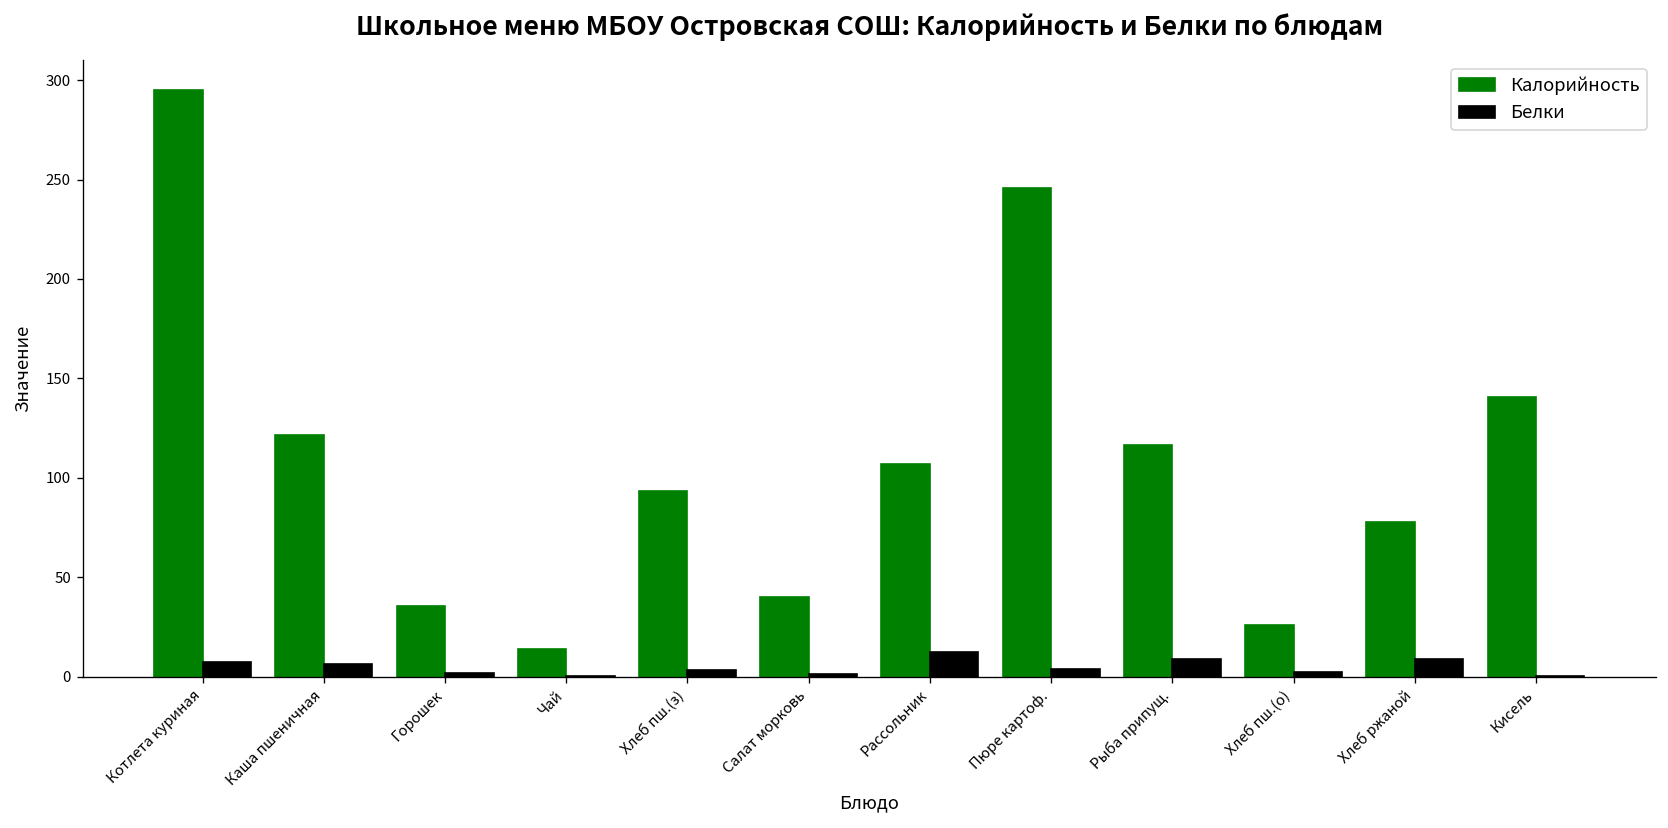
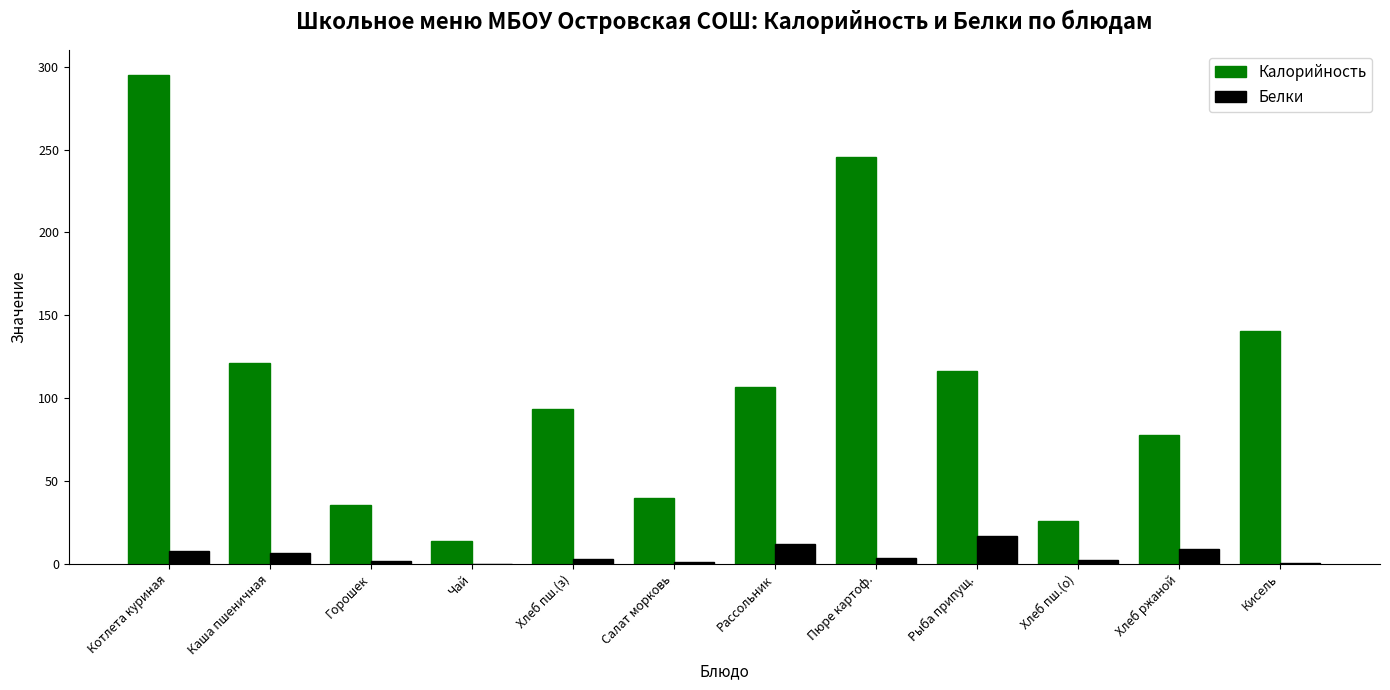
  {
    "Калорийность": {
      "Котлета куриная": 295,
      "Каша пшеничная": 122,
      "Горошек": 36,
      "Чай": 14,
      "Хлеб пш.(з)": 94,
      "Салат морковь": 40,
      "Рассольник": 107,
      "Пюре картоф.": 246,
      "Рыба припущ.": 116,
      "Хлеб пш.(о)": 26,
      "Хлеб ржаной": 78,
      "Кисель": 140
    },
    "Белки": {
      "Котлета куриная": 7,
      "Каша пшеничная": 6,
      "Горошек": 2,
      "Хлеб пш.(з)": 3,
      "Рассольник": 12,
      "Пюре картоф.": 4,
-     "Рыба припущ.": 9,
+     "Рыба припущ.": 17,
      "Хлеб пш.(о)": 2,
      "Хлеб ржаной": 9
    }
  }
